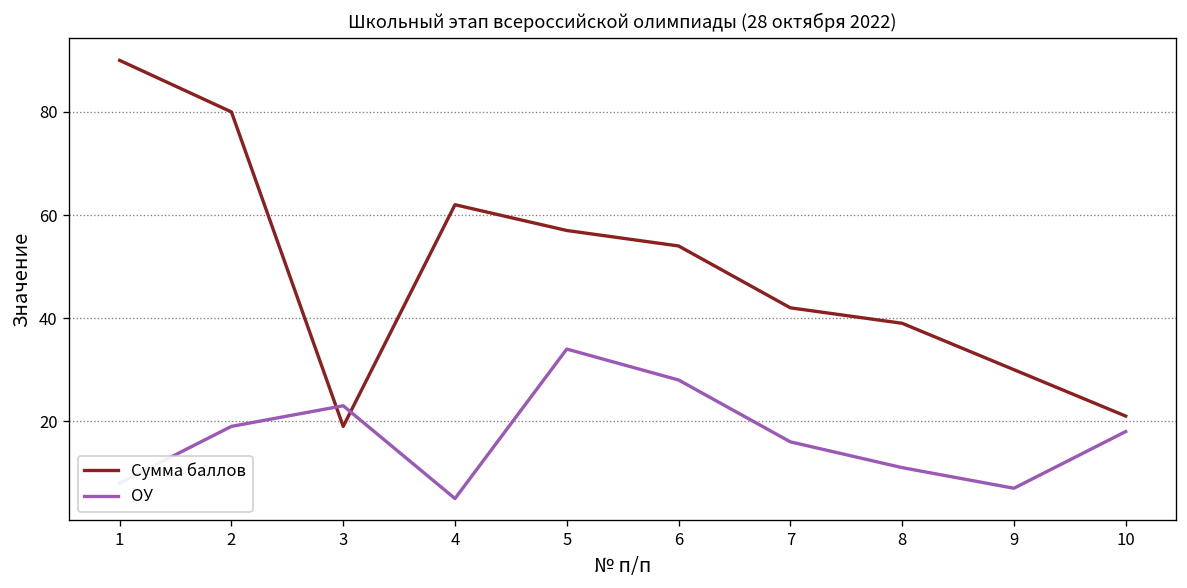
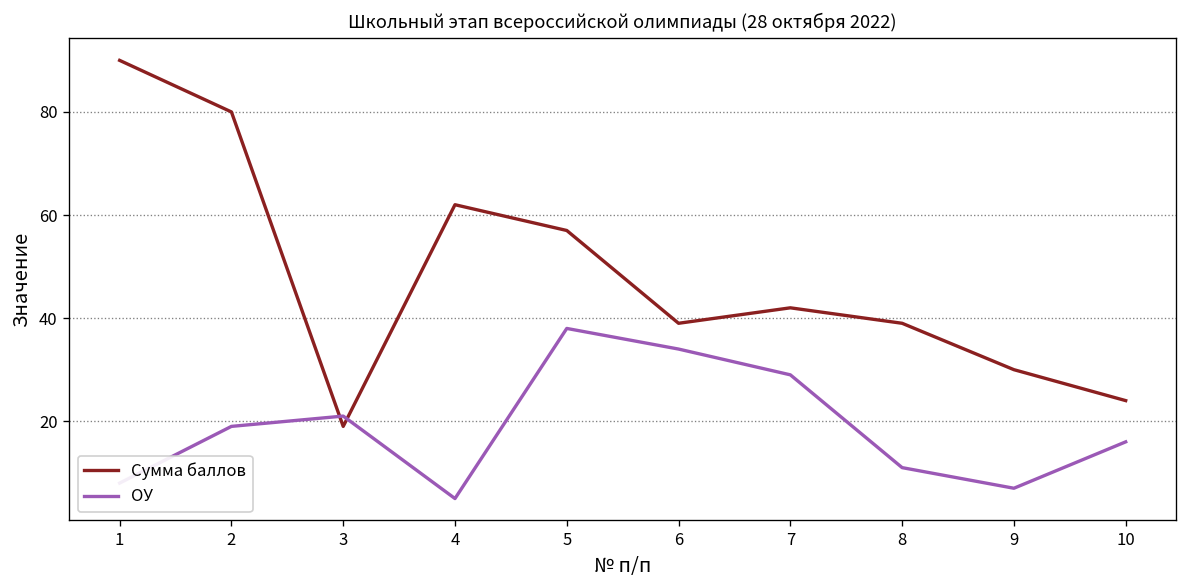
  {
    "Сумма баллов": {
      "1": 90,
      "2": 80,
      "3": 19,
      "4": 62,
      "5": 57,
-     "6": 54,
+     "6": 39,
      "7": 42,
      "8": 39,
      "9": 30,
-     "10": 21
+     "10": 24
    },
    "ОУ": {
      "2": 19,
-     "3": 23,
+     "3": 21,
      "4": 5,
-     "5": 34,
-     "6": 28,
-     "7": 16,
+     "5": 38,
+     "6": 34,
+     "7": 29,
      "8": 11,
      "9": 7,
-     "10": 18
+     "10": 16
    }
  }
